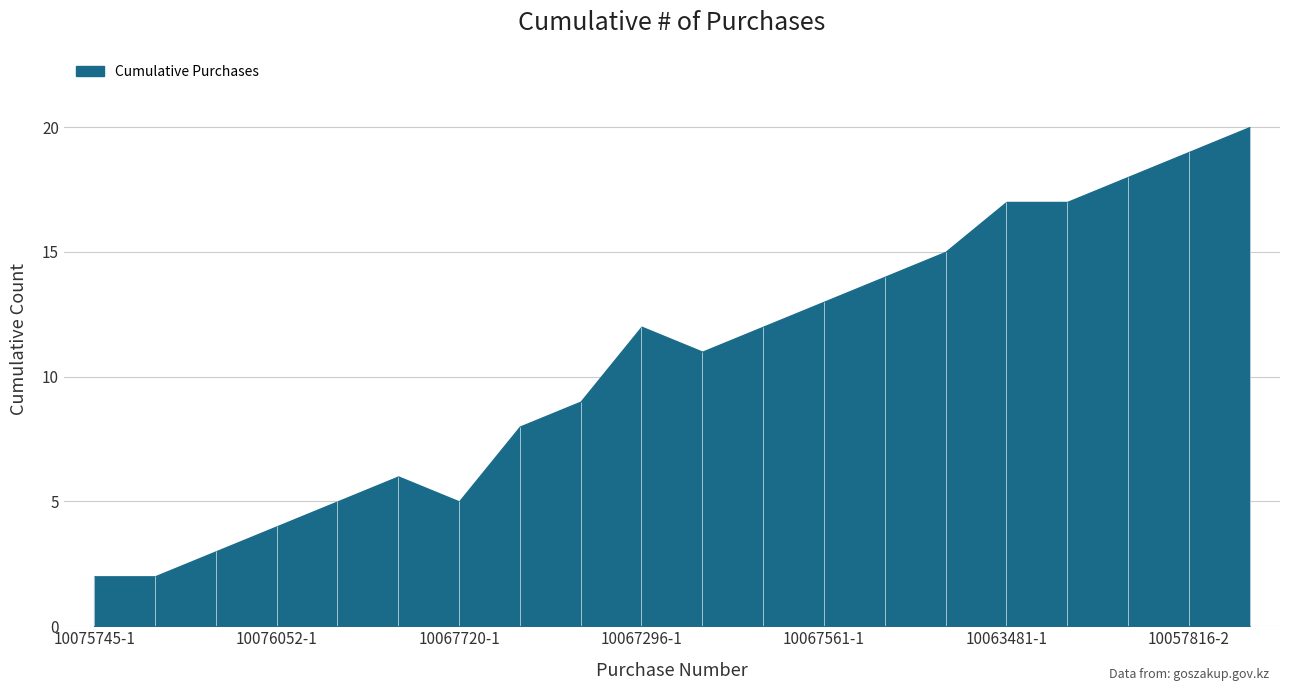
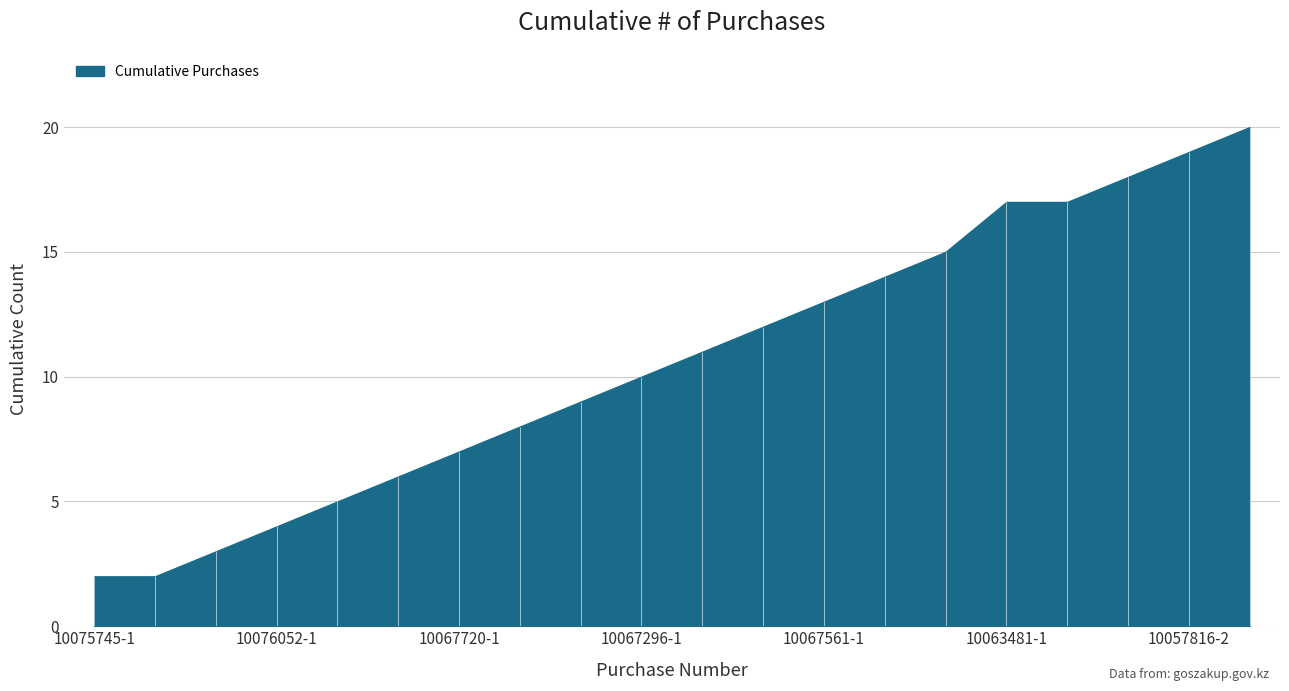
  {
    "10075745-1": 2,
    "10076052-1": 4,
-   "10067720-1": 5,
-   "10067296-1": 12,
+   "10067720-1": 7,
+   "10067296-1": 10,
    "10067561-1": 13,
    "10063481-1": 17,
    "10057816-2": 19
  }
